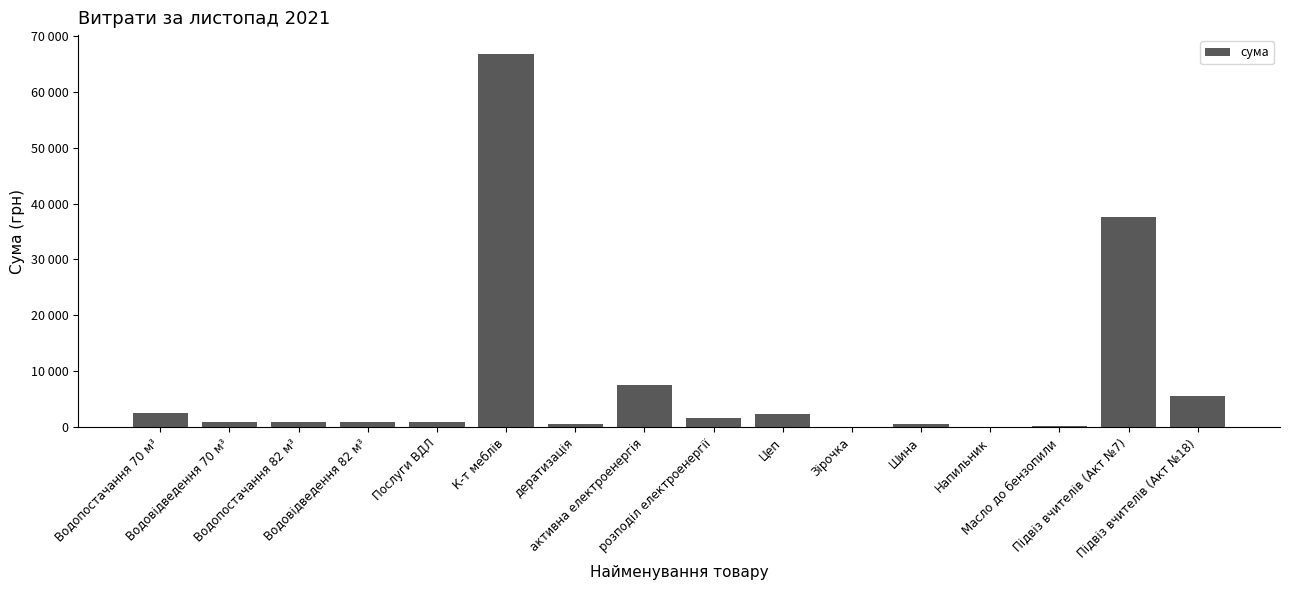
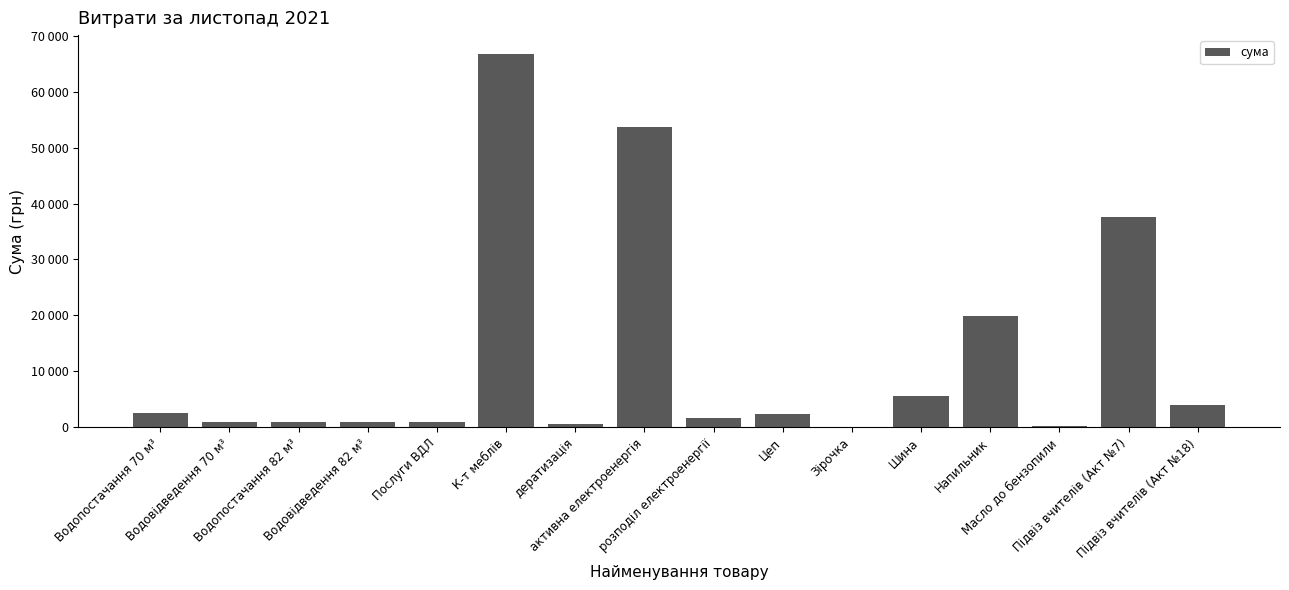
  {
    "Водопостачання 70 м³": 3000,
    "Водовідведення 70 м³": 1000,
    "Водопостачання 82 м³": 1000,
    "Водовідведення 82 м³": 1000,
    "Послуги ВДЛ": 1000,
    "К-т меблів": 67000,
    "дератизація": 1000,
-   "активна електроенергія": 8000,
+   "активна електроенергія": 54000,
    "розподіл електроенергії": 2000,
    "Цеп": 2000,
-   "Шина": 0,
-   "Напильник": 0,
+   "Шина": 6000,
+   "Напильник": 20000,
    "Підвіз вчителів (Акт №7)": 38000,
-   "Підвіз вчителів (Акт №18)": 6000
+   "Підвіз вчителів (Акт №18)": 4000
  }
